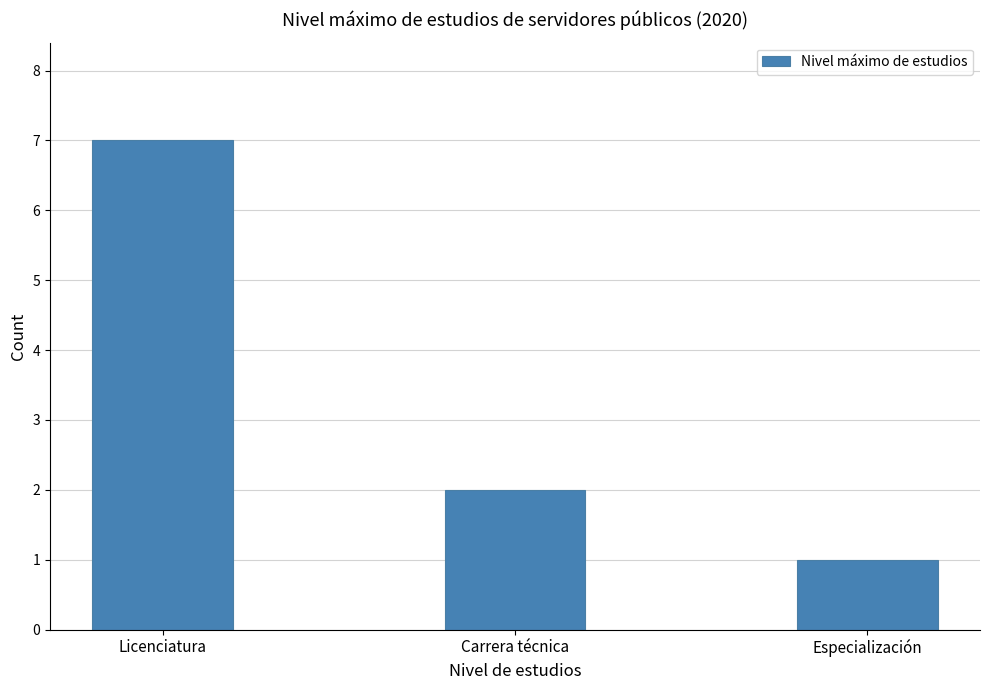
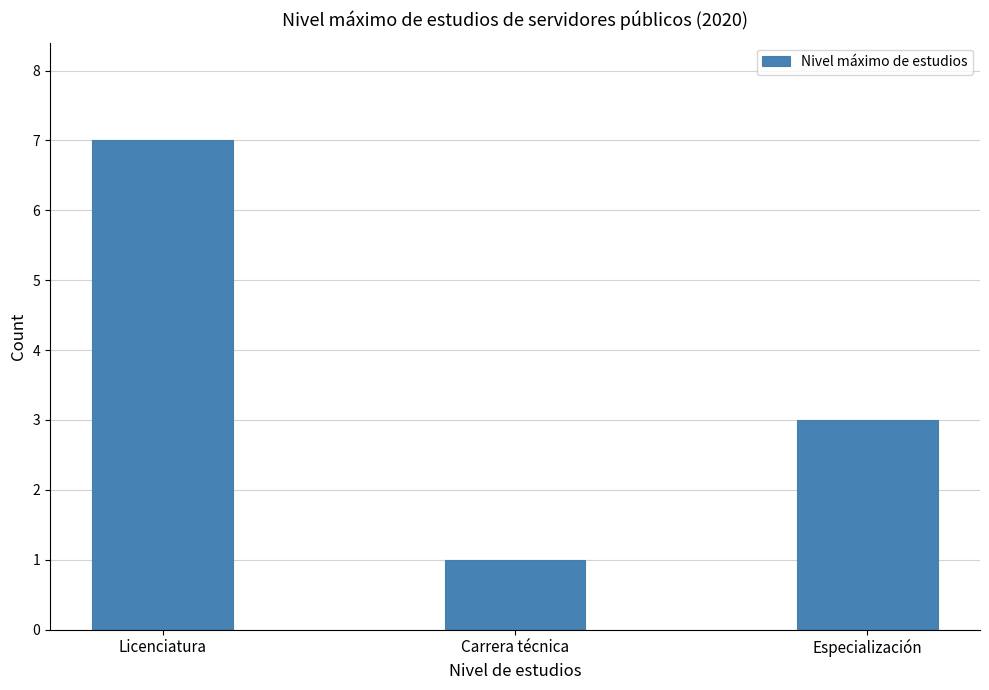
  {
    "Licenciatura": 7,
-   "Carrera técnica": 2,
-   "Especialización": 1
+   "Carrera técnica": 1,
+   "Especialización": 3
  }
